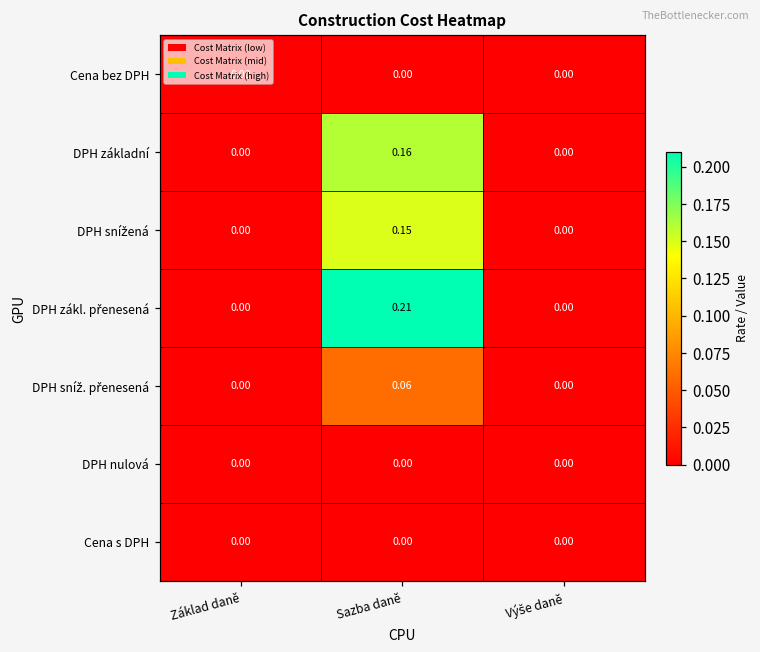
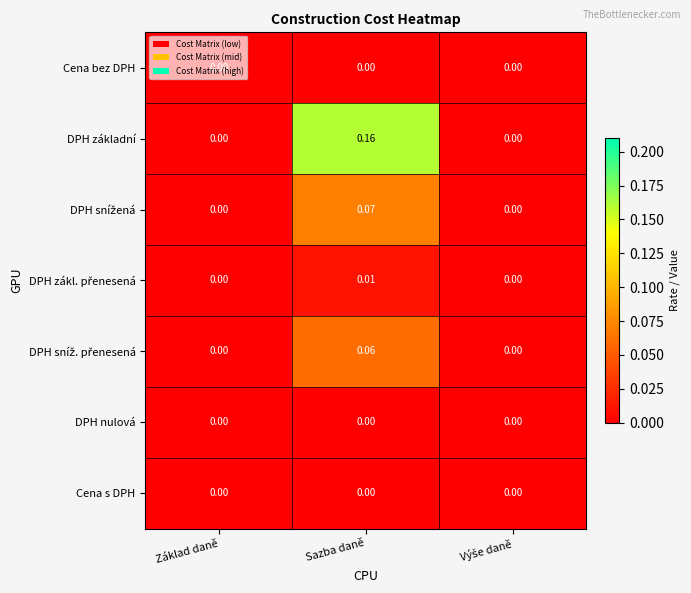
  {
    "Cena bez DPH": {
      "Sazba daně": 0.00,
      "Výše daně": 0.00
    },
    "DPH základní": {
      "Základ daně": 0.00,
      "Sazba daně": 0.16,
      "Výše daně": 0.00
    },
    "DPH snížená": {
      "Základ daně": 0.00,
-     "Sazba daně": 0.15,
+     "Sazba daně": 0.07,
      "Výše daně": 0.00
    },
    "DPH zákl. přenesená": {
      "Základ daně": 0.00,
-     "Sazba daně": 0.21,
+     "Sazba daně": 0.01,
      "Výše daně": 0.00
    },
    "DPH sníž. přenesená": {
      "Základ daně": 0.00,
      "Sazba daně": 0.06,
      "Výše daně": 0.00
    },
    "DPH nulová": {
      "Základ daně": 0.00,
      "Sazba daně": 0.00,
      "Výše daně": 0.00
    },
    "Cena s DPH": {
      "Základ daně": 0.00,
      "Sazba daně": 0.00,
      "Výše daně": 0.00
    }
  }
